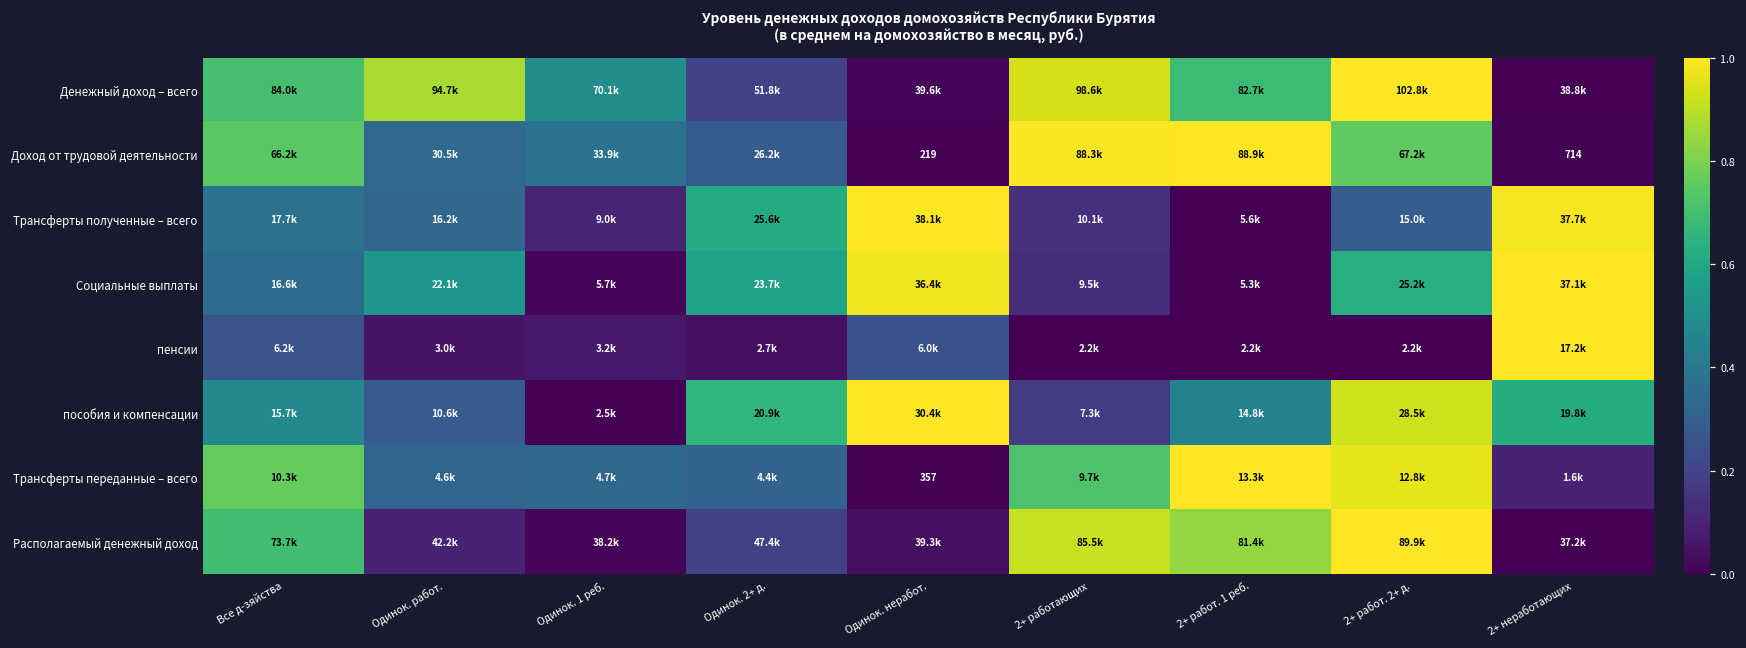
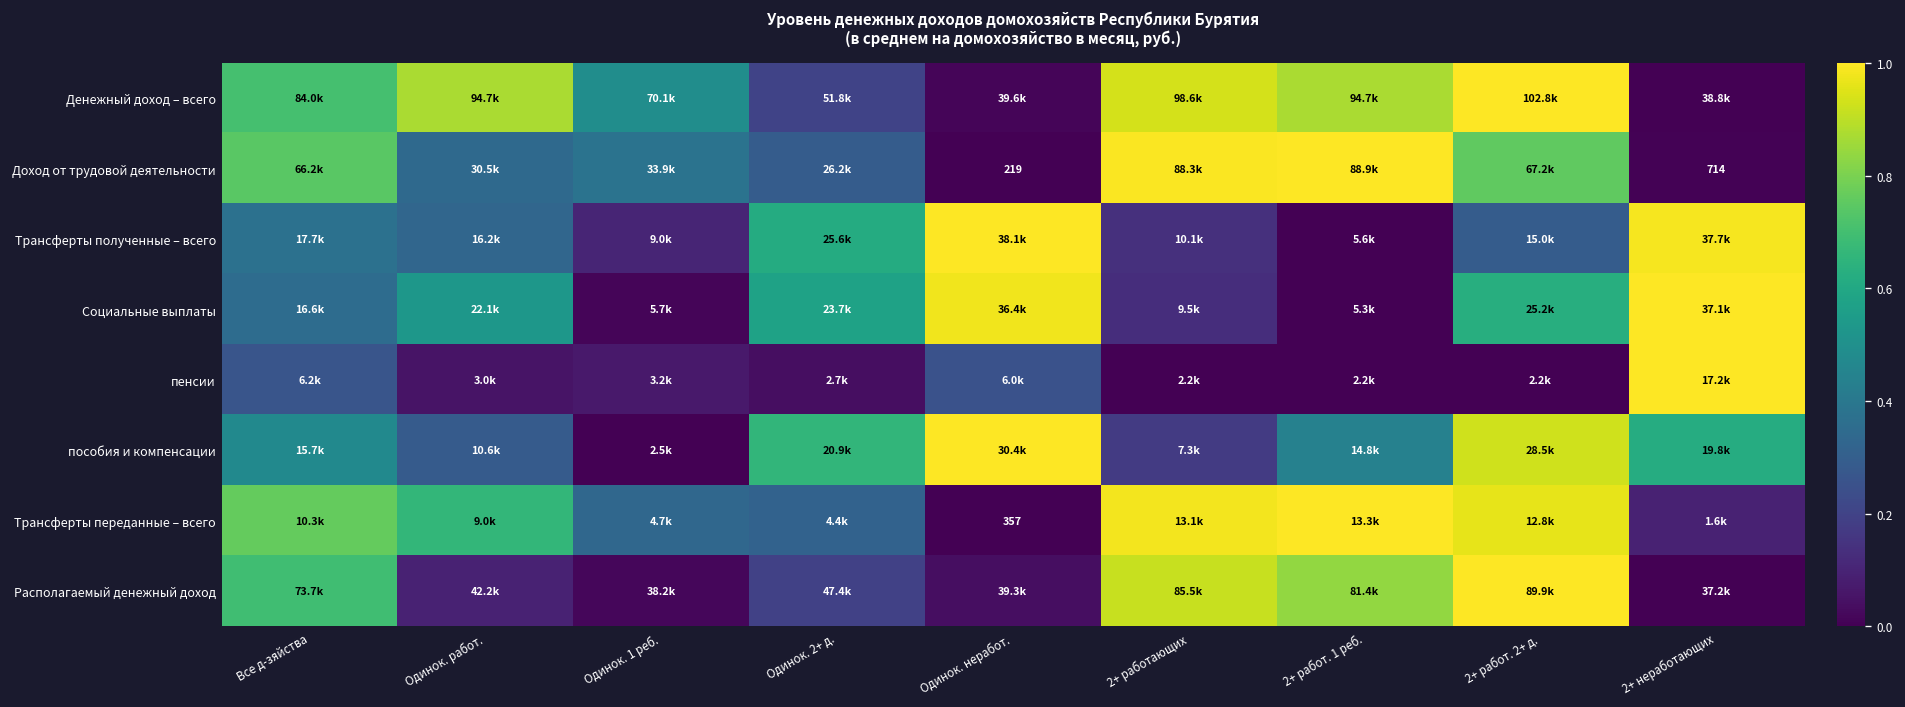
  {
    "Денежный доход – всего": {
      "Все д-зяйства": "84.0k",
      "Одинок. работ.": "94.7k",
      "Одинок. 1 реб.": "70.1k",
      "Одинок. 2+ д.": "51.8k",
      "Одинок. неработ.": "39.6k",
      "2+ работающих": "98.6k",
-     "2+ работ. 1 реб.": "82.7k",
+     "2+ работ. 1 реб.": "94.7k",
      "2+ работ. 2+ д.": "102.8k",
      "2+ неработающих": "38.8k"
    },
    "Доход от трудовой деятельности": {
      "Все д-зяйства": "66.2k",
      "Одинок. работ.": "30.5k",
      "Одинок. 1 реб.": "33.9k",
      "Одинок. 2+ д.": "26.2k",
      "Одинок. неработ.": "219",
      "2+ работающих": "88.3k",
      "2+ работ. 1 реб.": "88.9k",
      "2+ работ. 2+ д.": "67.2k",
      "2+ неработающих": "714"
    },
    "Трансферты полученные – всего": {
      "Все д-зяйства": "17.7k",
      "Одинок. работ.": "16.2k",
      "Одинок. 1 реб.": "9.0k",
      "Одинок. 2+ д.": "25.6k",
      "Одинок. неработ.": "38.1k",
      "2+ работающих": "10.1k",
      "2+ работ. 1 реб.": "5.6k",
      "2+ работ. 2+ д.": "15.0k",
      "2+ неработающих": "37.7k"
    },
    "Социальные выплаты": {
      "Все д-зяйства": "16.6k",
      "Одинок. работ.": "22.1k",
      "Одинок. 1 реб.": "5.7k",
      "Одинок. 2+ д.": "23.7k",
      "Одинок. неработ.": "36.4k",
      "2+ работающих": "9.5k",
      "2+ работ. 1 реб.": "5.3k",
      "2+ работ. 2+ д.": "25.2k",
      "2+ неработающих": "37.1k"
    },
    "пенсии": {
      "Все д-зяйства": "6.2k",
      "Одинок. работ.": "3.0k",
      "Одинок. 1 реб.": "3.2k",
      "Одинок. 2+ д.": "2.7k",
      "Одинок. неработ.": "6.0k",
      "2+ работающих": "2.2k",
      "2+ работ. 1 реб.": "2.2k",
      "2+ работ. 2+ д.": "2.2k",
      "2+ неработающих": "17.2k"
    },
    "пособия и компенсации": {
      "Все д-зяйства": "15.7k",
      "Одинок. работ.": "10.6k",
      "Одинок. 1 реб.": "2.5k",
      "Одинок. 2+ д.": "20.9k",
      "Одинок. неработ.": "30.4k",
      "2+ работающих": "7.3k",
      "2+ работ. 1 реб.": "14.8k",
      "2+ работ. 2+ д.": "28.5k",
      "2+ неработающих": "19.8k"
    },
    "Трансферты переданные – всего": {
      "Все д-зяйства": "10.3k",
-     "Одинок. работ.": "4.6k",
+     "Одинок. работ.": "9.0k",
      "Одинок. 1 реб.": "4.7k",
      "Одинок. 2+ д.": "4.4k",
      "Одинок. неработ.": "357",
-     "2+ работающих": "9.7k",
+     "2+ работающих": "13.1k",
      "2+ работ. 1 реб.": "13.3k",
      "2+ работ. 2+ д.": "12.8k",
      "2+ неработающих": "1.6k"
    },
    "Располагаемый денежный доход": {
      "Все д-зяйства": "73.7k",
      "Одинок. работ.": "42.2k",
      "Одинок. 1 реб.": "38.2k",
      "Одинок. 2+ д.": "47.4k",
      "Одинок. неработ.": "39.3k",
      "2+ работающих": "85.5k",
      "2+ работ. 1 реб.": "81.4k",
      "2+ работ. 2+ д.": "89.9k",
      "2+ неработающих": "37.2k"
    }
  }
